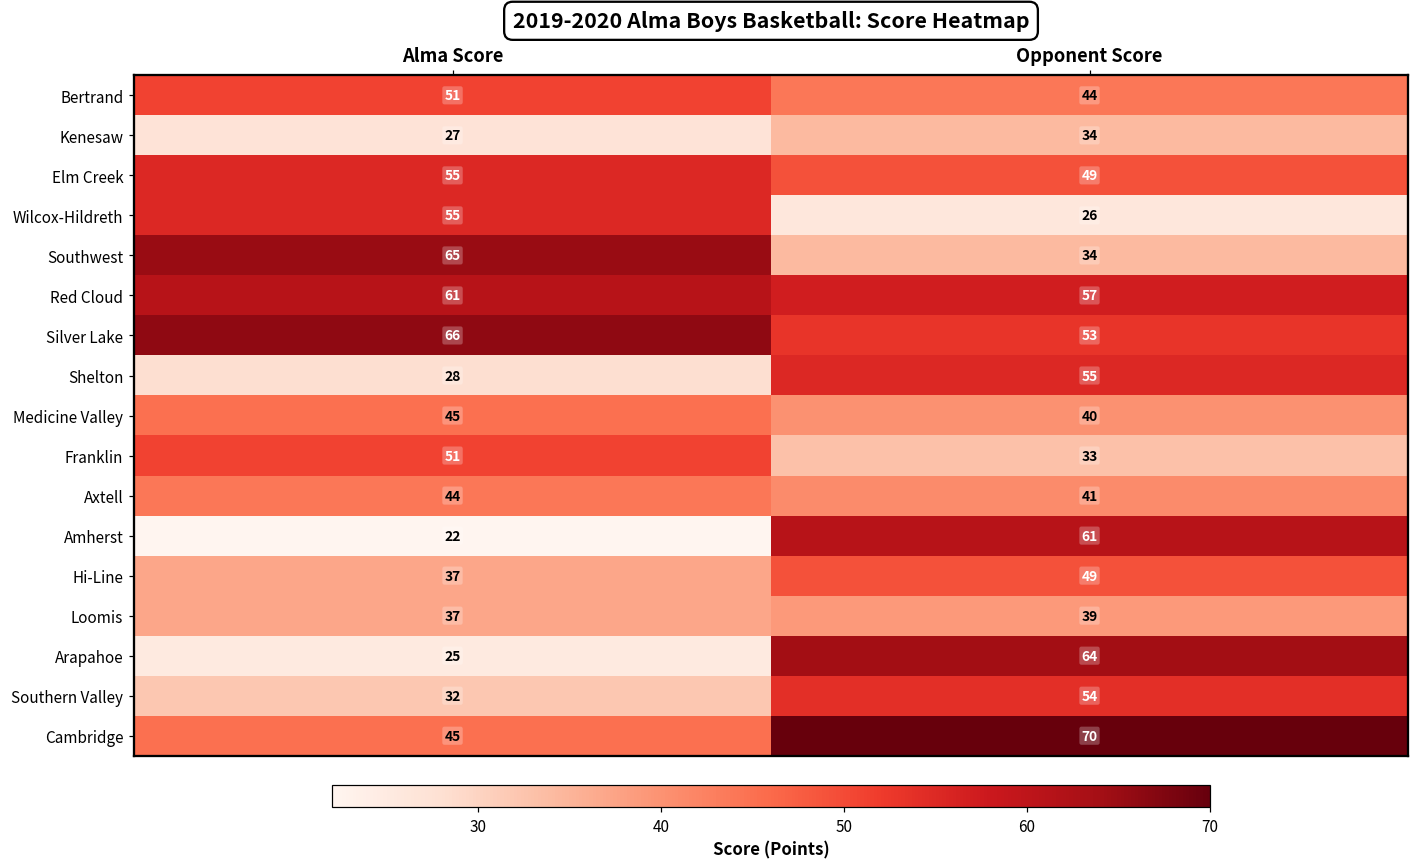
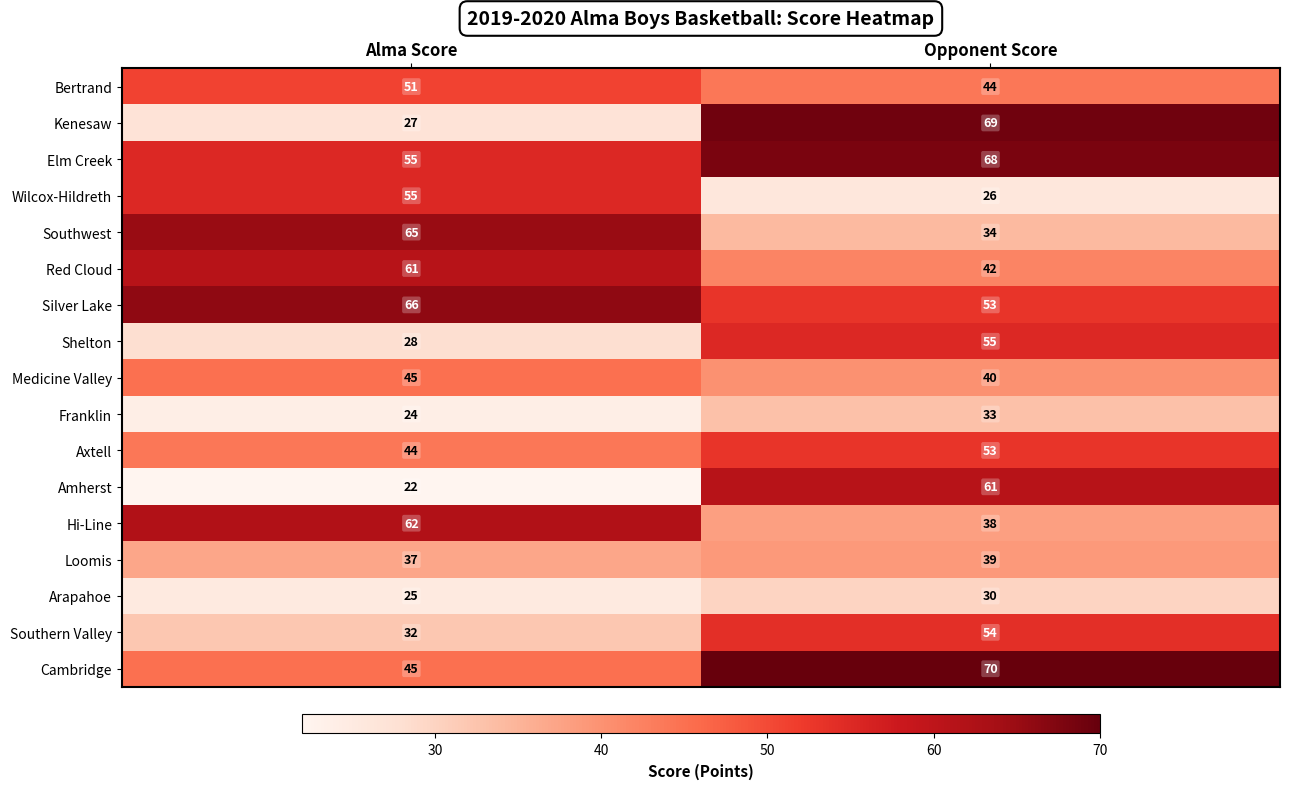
  {
    "Kenesaw": {
-     "Opponent Score": 34
+     "Opponent Score": 69
    },
    "Elm Creek": {
-     "Opponent Score": 49
+     "Opponent Score": 68
    },
    "Red Cloud": {
-     "Opponent Score": 57
+     "Opponent Score": 42
    },
    "Franklin": {
-     "Alma Score": 51
+     "Alma Score": 24
    },
    "Axtell": {
-     "Opponent Score": 41
+     "Opponent Score": 53
    },
    "Hi-Line": {
-     "Alma Score": 37,
-     "Opponent Score": 49
+     "Alma Score": 62,
+     "Opponent Score": 38
    },
    "Arapahoe": {
-     "Opponent Score": 64
+     "Opponent Score": 30
    }
  }
